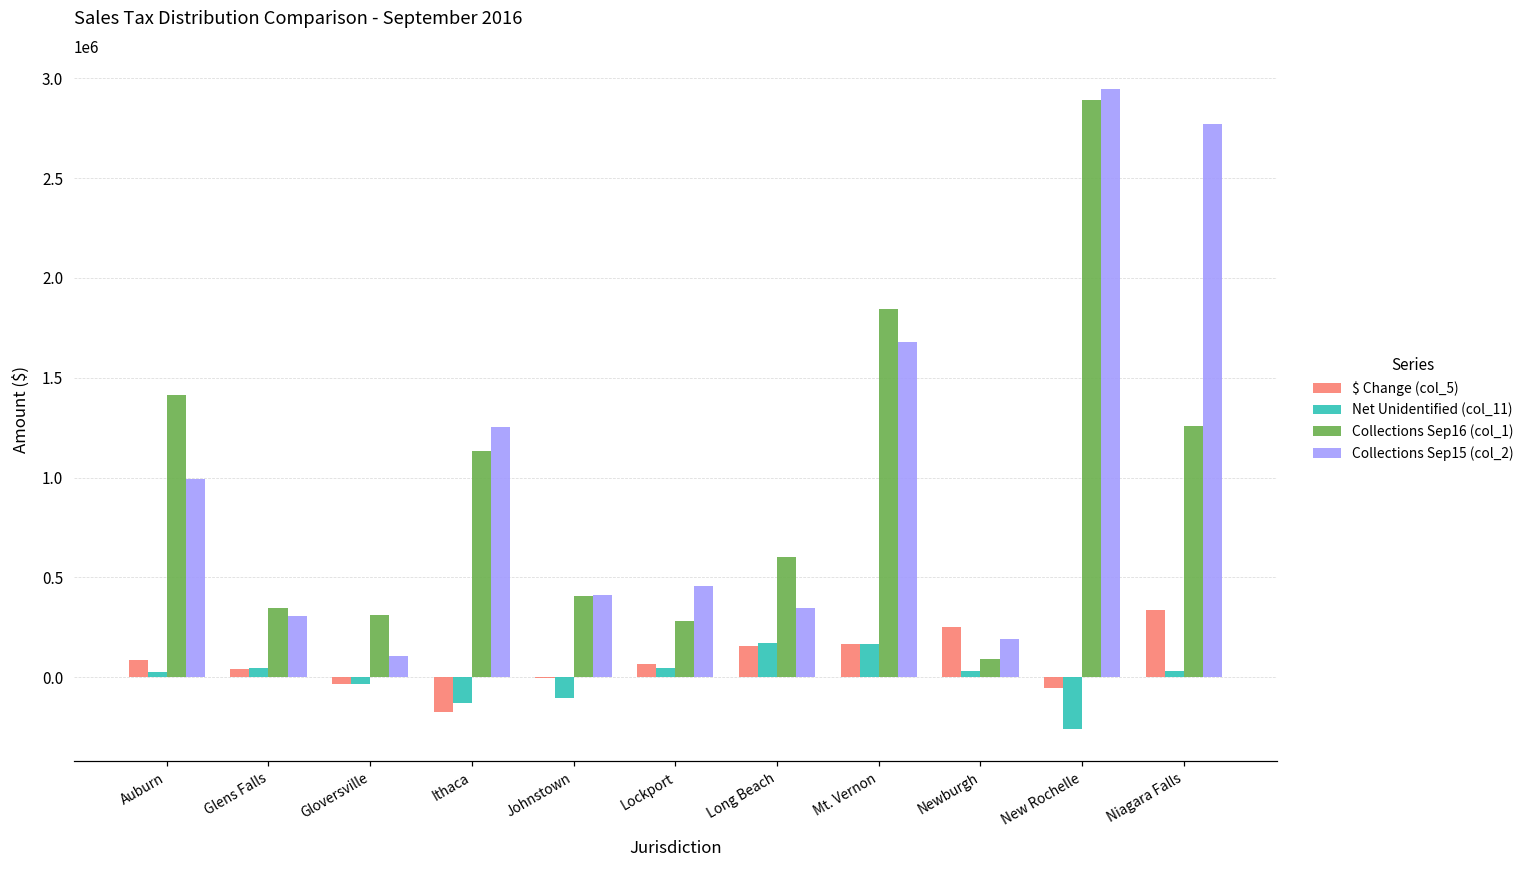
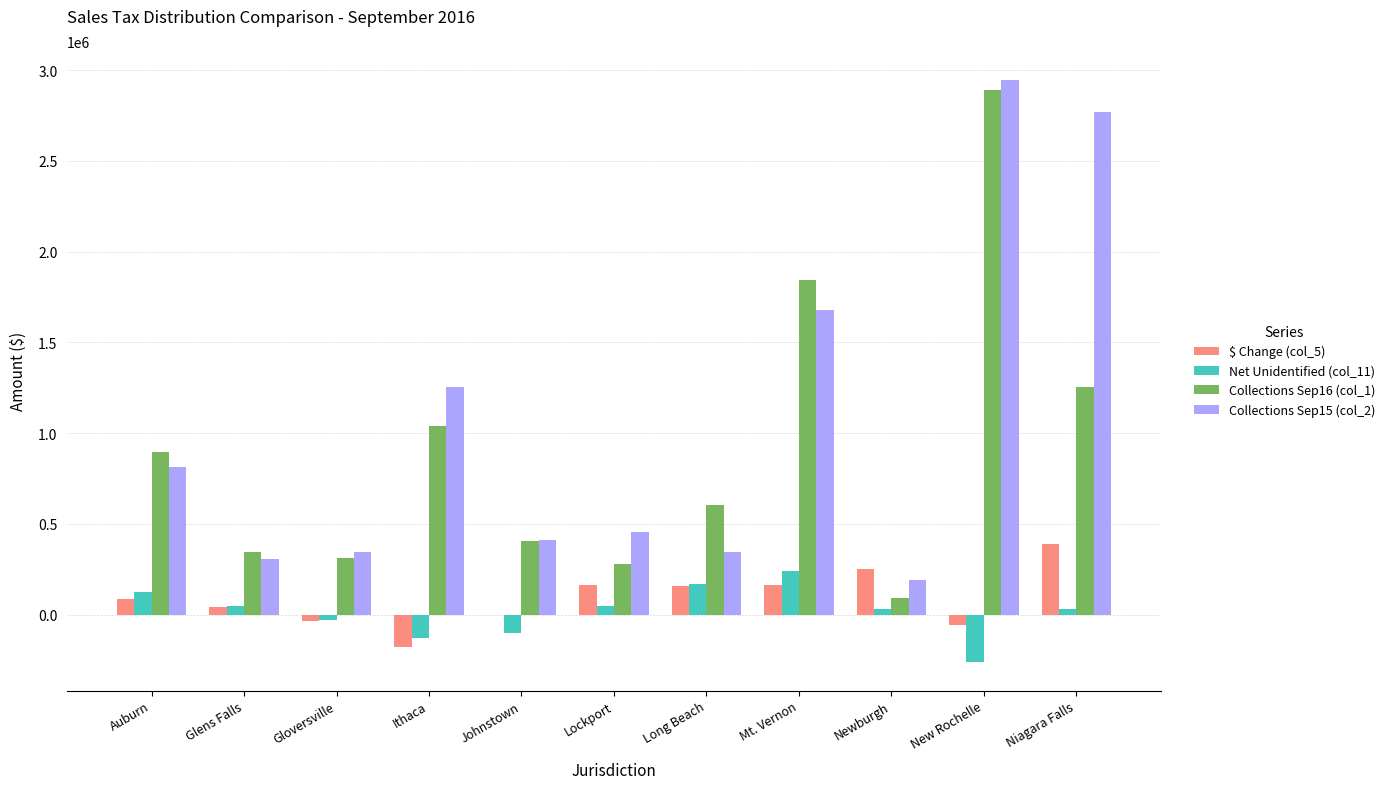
  {
    "$ Change (col_5)": {
      "Auburn": 80000,
      "Glens Falls": 40000,
      "Gloversville": -30000,
      "Ithaca": -180000,
-     "Lockport": 60000,
+     "Lockport": 160000,
      "Long Beach": 160000,
      "Mt. Vernon": 160000,
      "Newburgh": 250000,
      "New Rochelle": -60000,
-     "Niagara Falls": 340000
+     "Niagara Falls": 390000
    },
    "Net Unidentified (col_11)": {
-     "Auburn": 30000,
+     "Auburn": 120000,
      "Glens Falls": 40000,
      "Gloversville": -30000,
      "Ithaca": -130000,
      "Johnstown": -100000,
      "Lockport": 50000,
      "Long Beach": 170000,
-     "Mt. Vernon": 170000,
+     "Mt. Vernon": 240000,
      "Newburgh": 30000,
      "New Rochelle": -260000,
      "Niagara Falls": 30000
    },
    "Collections Sep16 (col_1)": {
-     "Auburn": 1410000,
+     "Auburn": 890000,
      "Glens Falls": 350000,
      "Gloversville": 310000,
-     "Ithaca": 1130000,
+     "Ithaca": 1040000,
      "Johnstown": 410000,
      "Lockport": 280000,
      "Long Beach": 600000,
      "Mt. Vernon": 1840000,
      "Newburgh": 90000,
      "New Rochelle": 2890000,
      "Niagara Falls": 1260000
    },
    "Collections Sep15 (col_2)": {
-     "Auburn": 990000,
+     "Auburn": 810000,
      "Glens Falls": 300000,
-     "Gloversville": 110000,
+     "Gloversville": 350000,
      "Ithaca": 1250000,
      "Johnstown": 410000,
      "Lockport": 460000,
      "Long Beach": 350000,
      "Mt. Vernon": 1680000,
      "Newburgh": 190000,
      "New Rochelle": 2940000,
      "Niagara Falls": 2770000
    }
  }
